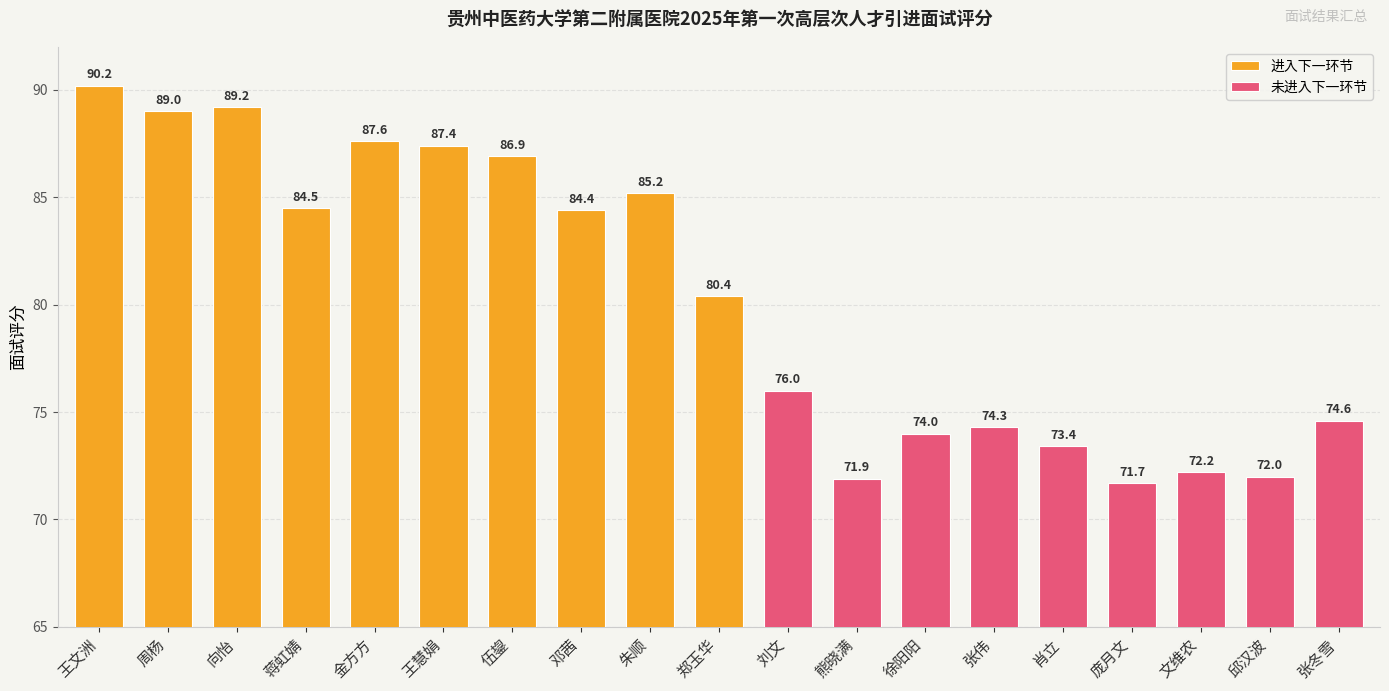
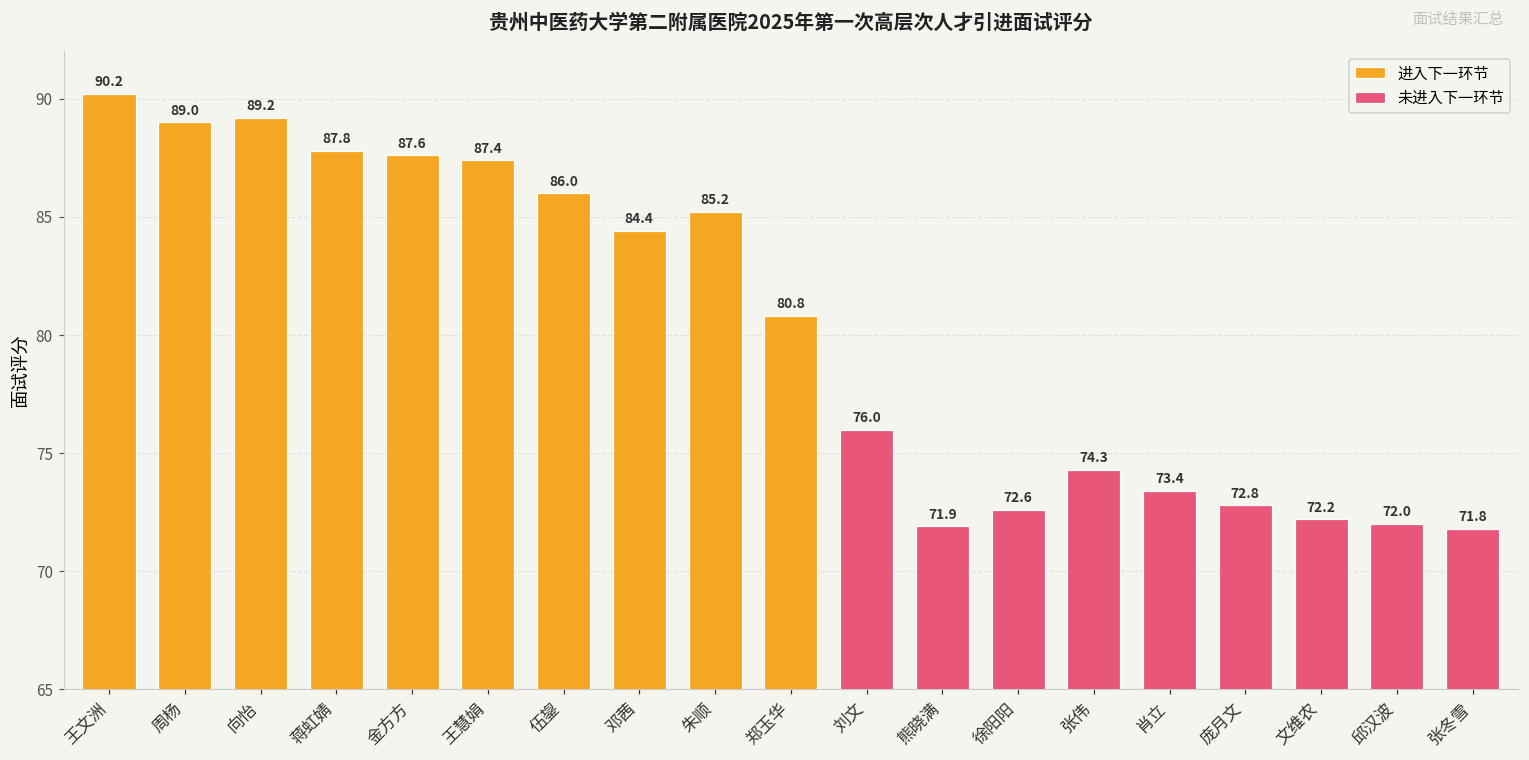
  {
    "进入下一环节": {
      "王文洲": 90.2,
      "周杨": 89.0,
      "向怡": 89.2,
-     "蒋虹婧": 84.5,
+     "蒋虹婧": 87.8,
      "金方方": 87.6,
      "王慧娟": 87.4,
-     "伍鋆": 86.9,
+     "伍鋆": 86.0,
      "邓茜": 84.4,
      "朱顺": 85.2,
-     "郑玉华": 80.4
+     "郑玉华": 80.8
    },
    "未进入下一环节": {
      "刘文": 76.0,
      "熊晓满": 71.9,
-     "徐阳阳": 74.0,
+     "徐阳阳": 72.6,
      "张伟": 74.3,
      "肖立": 73.4,
-     "庞月文": 71.7,
+     "庞月文": 72.8,
      "文维农": 72.2,
      "邱汉波": 72.0,
-     "张冬雪": 74.6
+     "张冬雪": 71.8
    }
  }
